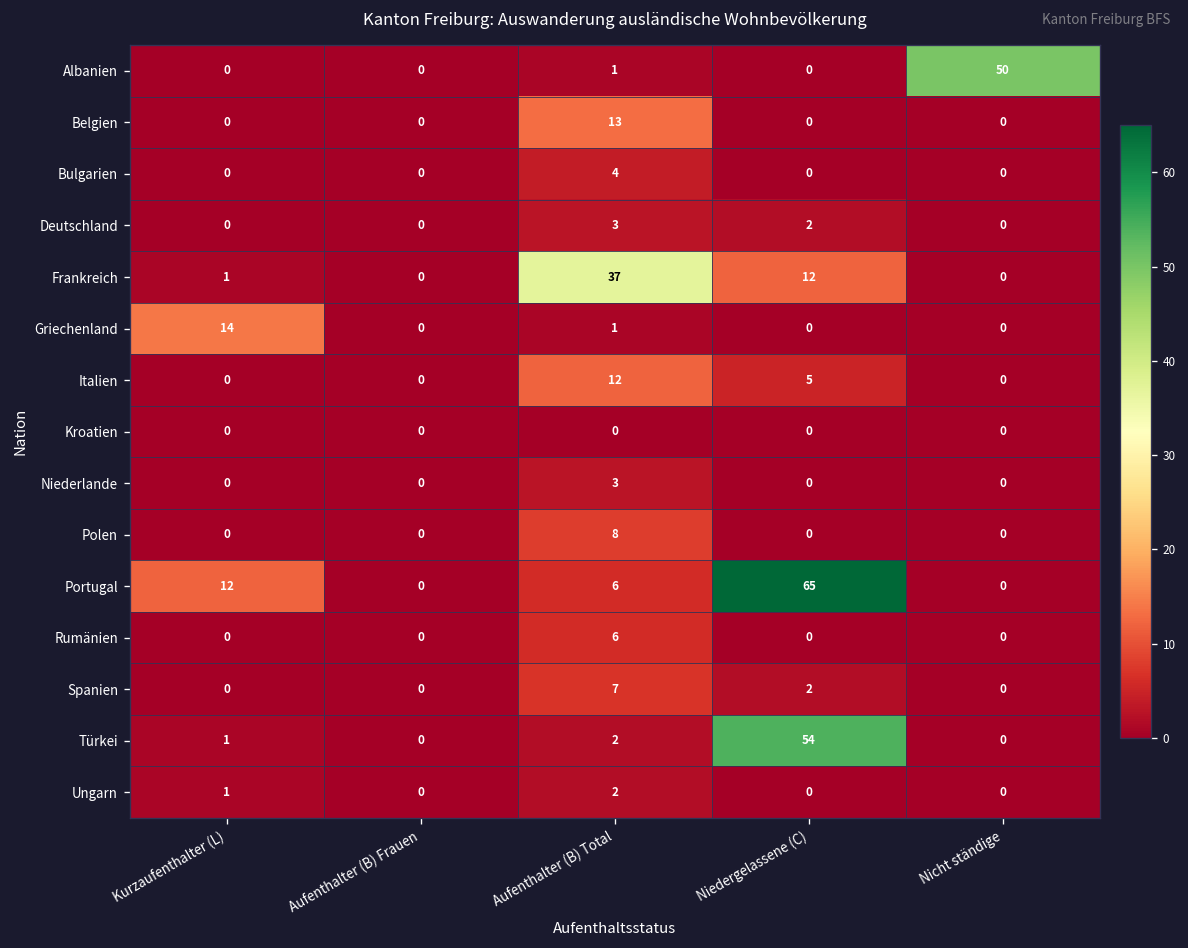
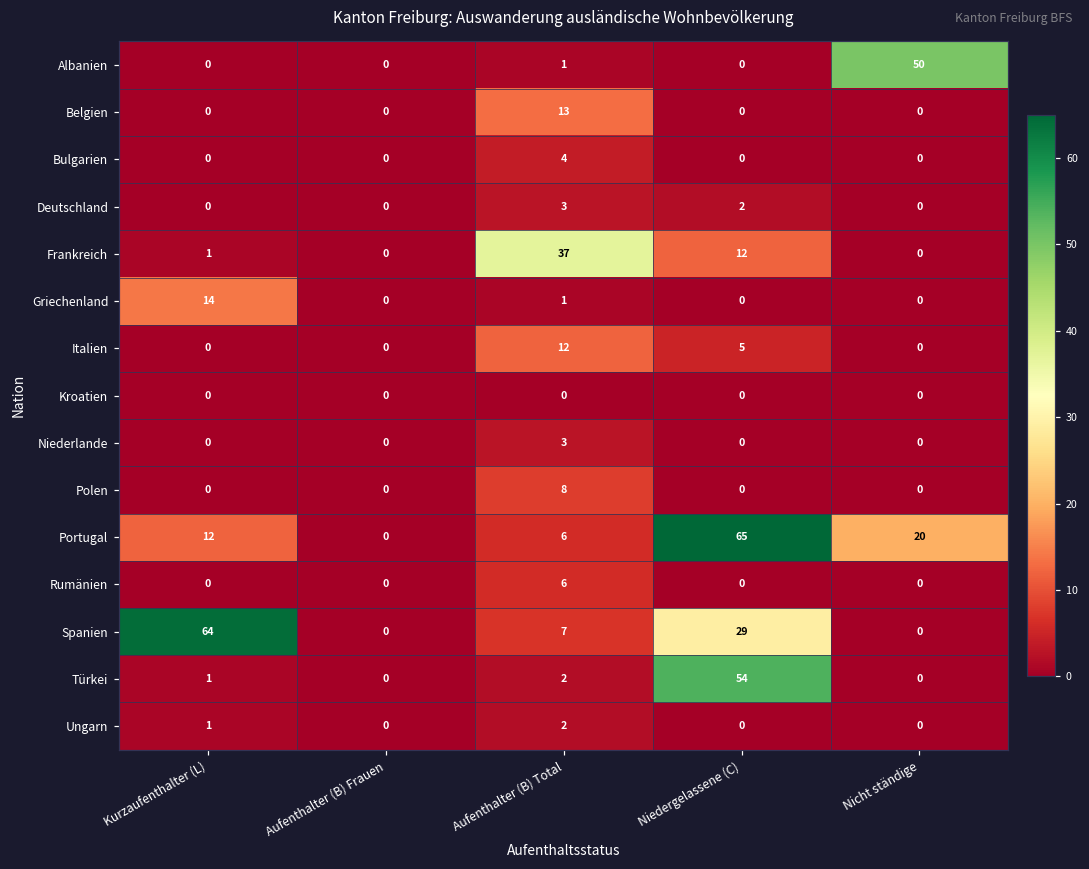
  {
    "Albanien": {
      "Kurzaufenthalter (L)": 0,
      "Aufenthalter (B) Frauen": 0,
      "Aufenthalter (B) Total": 1,
      "Niedergelassene (C)": 0,
      "Nicht ständige": 50
    },
    "Belgien": {
      "Kurzaufenthalter (L)": 0,
      "Aufenthalter (B) Frauen": 0,
      "Aufenthalter (B) Total": 13,
      "Niedergelassene (C)": 0,
      "Nicht ständige": 0
    },
    "Bulgarien": {
      "Kurzaufenthalter (L)": 0,
      "Aufenthalter (B) Frauen": 0,
      "Aufenthalter (B) Total": 4,
      "Niedergelassene (C)": 0,
      "Nicht ständige": 0
    },
    "Deutschland": {
      "Kurzaufenthalter (L)": 0,
      "Aufenthalter (B) Frauen": 0,
      "Aufenthalter (B) Total": 3,
      "Niedergelassene (C)": 2,
      "Nicht ständige": 0
    },
    "Frankreich": {
      "Kurzaufenthalter (L)": 1,
      "Aufenthalter (B) Frauen": 0,
      "Aufenthalter (B) Total": 37,
      "Niedergelassene (C)": 12,
      "Nicht ständige": 0
    },
    "Griechenland": {
      "Kurzaufenthalter (L)": 14,
      "Aufenthalter (B) Frauen": 0,
      "Aufenthalter (B) Total": 1,
      "Niedergelassene (C)": 0,
      "Nicht ständige": 0
    },
    "Italien": {
      "Kurzaufenthalter (L)": 0,
      "Aufenthalter (B) Frauen": 0,
      "Aufenthalter (B) Total": 12,
      "Niedergelassene (C)": 5,
      "Nicht ständige": 0
    },
    "Kroatien": {
      "Kurzaufenthalter (L)": 0,
      "Aufenthalter (B) Frauen": 0,
      "Aufenthalter (B) Total": 0,
      "Niedergelassene (C)": 0,
      "Nicht ständige": 0
    },
    "Niederlande": {
      "Kurzaufenthalter (L)": 0,
      "Aufenthalter (B) Frauen": 0,
      "Aufenthalter (B) Total": 3,
      "Niedergelassene (C)": 0,
      "Nicht ständige": 0
    },
    "Polen": {
      "Kurzaufenthalter (L)": 0,
      "Aufenthalter (B) Frauen": 0,
      "Aufenthalter (B) Total": 8,
      "Niedergelassene (C)": 0,
      "Nicht ständige": 0
    },
    "Portugal": {
      "Kurzaufenthalter (L)": 12,
      "Aufenthalter (B) Frauen": 0,
      "Aufenthalter (B) Total": 6,
      "Niedergelassene (C)": 65,
-     "Nicht ständige": 0
+     "Nicht ständige": 20
    },
    "Rumänien": {
      "Kurzaufenthalter (L)": 0,
      "Aufenthalter (B) Frauen": 0,
      "Aufenthalter (B) Total": 6,
      "Niedergelassene (C)": 0,
      "Nicht ständige": 0
    },
    "Spanien": {
-     "Kurzaufenthalter (L)": 0,
+     "Kurzaufenthalter (L)": 64,
      "Aufenthalter (B) Frauen": 0,
      "Aufenthalter (B) Total": 7,
-     "Niedergelassene (C)": 2,
+     "Niedergelassene (C)": 29,
      "Nicht ständige": 0
    },
    "Türkei": {
      "Kurzaufenthalter (L)": 1,
      "Aufenthalter (B) Frauen": 0,
      "Aufenthalter (B) Total": 2,
      "Niedergelassene (C)": 54,
      "Nicht ständige": 0
    },
    "Ungarn": {
      "Kurzaufenthalter (L)": 1,
      "Aufenthalter (B) Frauen": 0,
      "Aufenthalter (B) Total": 2,
      "Niedergelassene (C)": 0,
      "Nicht ständige": 0
    }
  }
